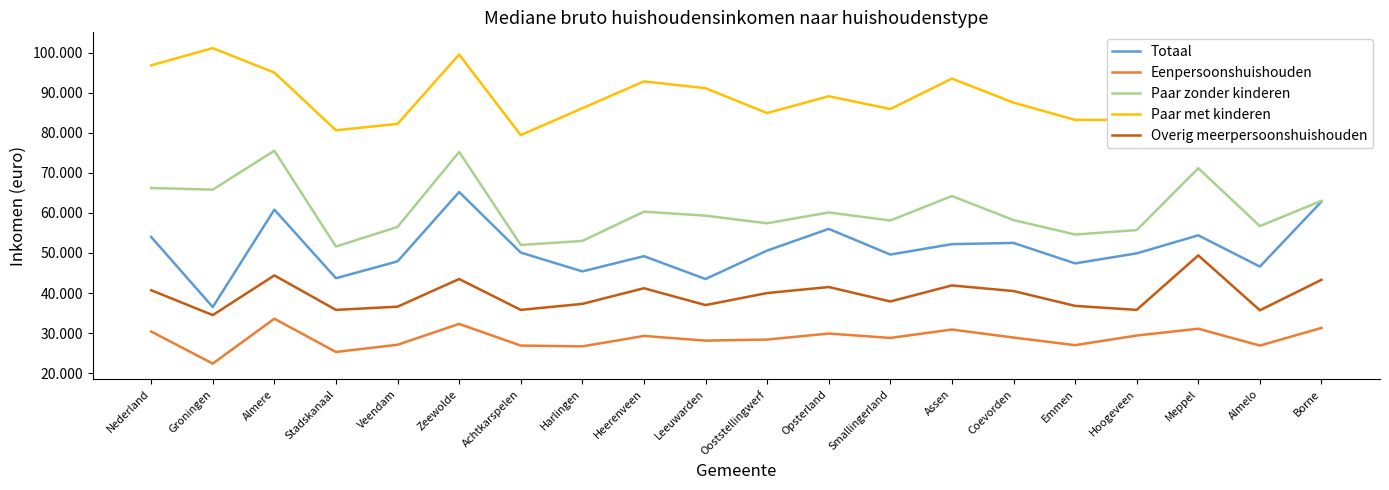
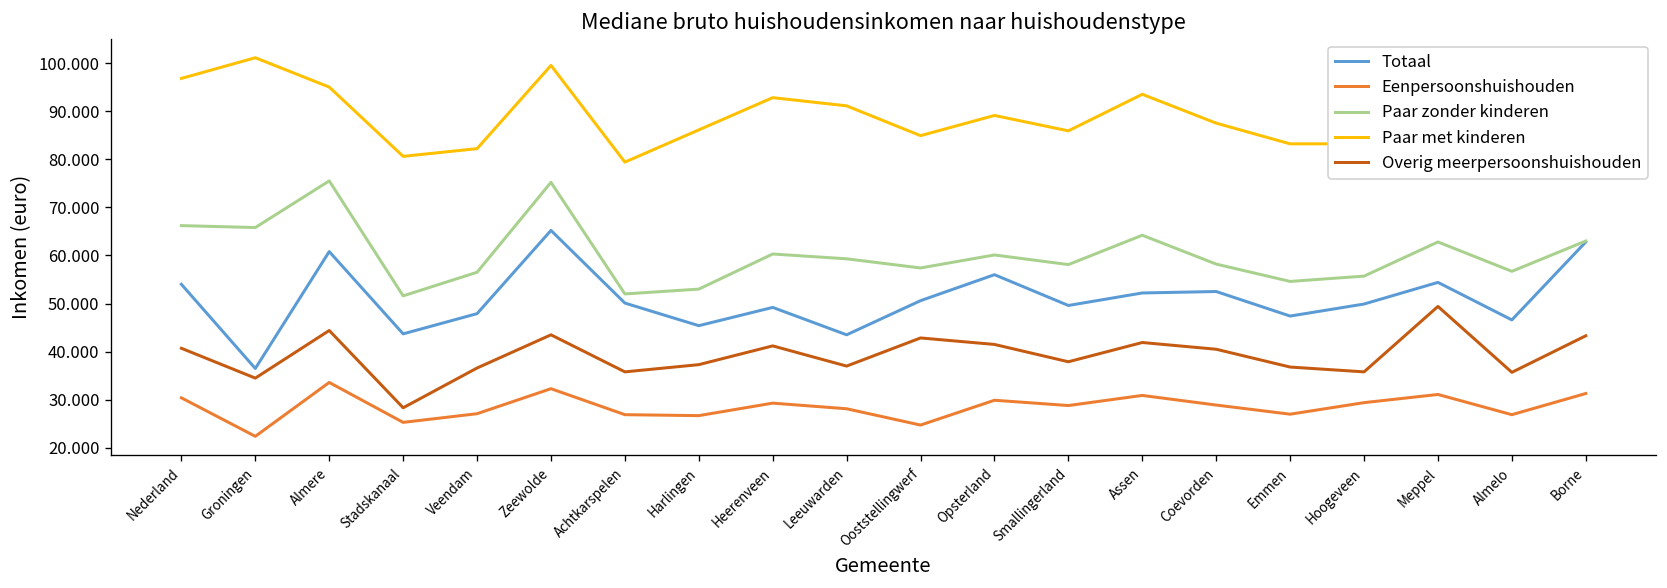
  {
    "Totaal": {
      "Nederland": 54,
      "Groningen": 37,
      "Almere": 61,
      "Stadskanaal": 44,
      "Veendam": 48,
      "Zeewolde": 65,
      "Achtkarspelen": 50,
      "Harlingen": 45,
      "Heerenveen": 49,
      "Leeuwarden": 44,
      "Ooststellingwerf": 51,
      "Opsterland": 56,
      "Smallingerland": 50,
      "Assen": 52,
      "Coevorden": 53,
      "Emmen": 47,
      "Hoogeveen": 50,
      "Meppel": 54,
      "Almelo": 47
    },
    "Eenpersoonshuishouden": {
      "Nederland": 30,
      "Groningen": 22,
      "Almere": 34,
      "Stadskanaal": 25,
      "Veendam": 27,
      "Zeewolde": 32,
      "Achtkarspelen": 27,
      "Harlingen": 27,
      "Heerenveen": 29,
      "Leeuwarden": 28,
-     "Ooststellingwerf": 28,
+     "Ooststellingwerf": 25,
      "Opsterland": 30,
      "Smallingerland": 29,
      "Assen": 31,
      "Coevorden": 29,
      "Emmen": 27,
      "Hoogeveen": 29,
      "Meppel": 31,
      "Almelo": 27,
      "Borne": 31
    },
    "Paar zonder kinderen": {
      "Nederland": 66,
      "Groningen": 66,
      "Almere": 76,
      "Stadskanaal": 52,
      "Veendam": 57,
      "Zeewolde": 75,
      "Achtkarspelen": 52,
      "Harlingen": 53,
      "Heerenveen": 60,
      "Leeuwarden": 59,
      "Ooststellingwerf": 57,
      "Opsterland": 60,
      "Smallingerland": 58,
      "Assen": 64,
      "Coevorden": 58,
      "Emmen": 55,
      "Hoogeveen": 56,
-     "Meppel": 71,
+     "Meppel": 63,
      "Almelo": 57
    },
    "Paar met kinderen": {
      "Nederland": 97,
      "Groningen": 101,
      "Almere": 95,
      "Stadskanaal": 81,
      "Veendam": 82,
      "Zeewolde": 100,
      "Achtkarspelen": 79,
      "Harlingen": 86,
      "Heerenveen": 93,
      "Leeuwarden": 91,
      "Ooststellingwerf": 85,
      "Opsterland": 89,
      "Smallingerland": 86,
      "Assen": 94,
      "Coevorden": 88,
      "Emmen": 83
    },
    "Overig meerpersoonshuishouden": {
      "Nederland": 41,
      "Groningen": 35,
      "Almere": 44,
-     "Stadskanaal": 36,
+     "Stadskanaal": 28,
      "Veendam": 37,
      "Zeewolde": 44,
      "Achtkarspelen": 36,
      "Harlingen": 37,
      "Heerenveen": 41,
      "Leeuwarden": 37,
-     "Ooststellingwerf": 40,
+     "Ooststellingwerf": 43,
      "Opsterland": 42,
      "Smallingerland": 38,
      "Assen": 42,
      "Coevorden": 41,
      "Emmen": 37,
      "Hoogeveen": 36,
      "Meppel": 49,
      "Almelo": 36,
      "Borne": 43
    }
  }
